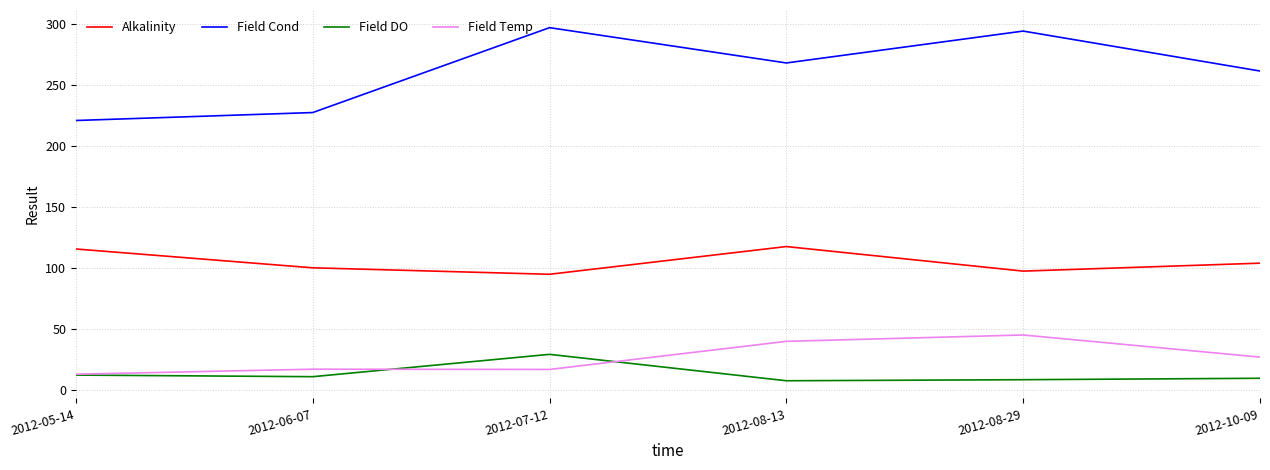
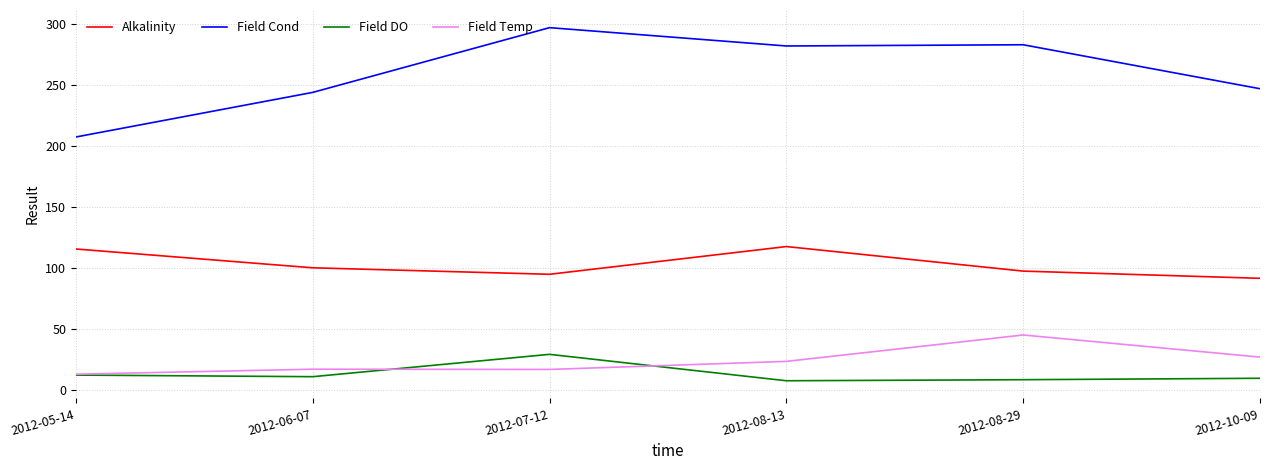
  {
    "Alkalinity": {
      "2012-05-14": 116,
      "2012-06-07": 100,
      "2012-07-12": 95,
      "2012-08-13": 118,
      "2012-08-29": 98,
-     "2012-10-09": 104
+     "2012-10-09": 92
    },
    "Field Cond": {
-     "2012-05-14": 221,
-     "2012-06-07": 228,
+     "2012-05-14": 208,
+     "2012-06-07": 244,
      "2012-07-12": 297,
-     "2012-08-13": 268,
-     "2012-08-29": 294,
-     "2012-10-09": 262
+     "2012-08-13": 282,
+     "2012-08-29": 283,
+     "2012-10-09": 247
    },
    "Field DO": {
      "2012-06-07": 11,
      "2012-07-12": 30,
      "2012-08-13": 8,
      "2012-08-29": 9,
      "2012-10-09": 10
    },
    "Field Temp": {
      "2012-06-07": 17,
      "2012-07-12": 17,
-     "2012-08-13": 40,
+     "2012-08-13": 24,
      "2012-08-29": 45,
      "2012-10-09": 27
    }
  }
